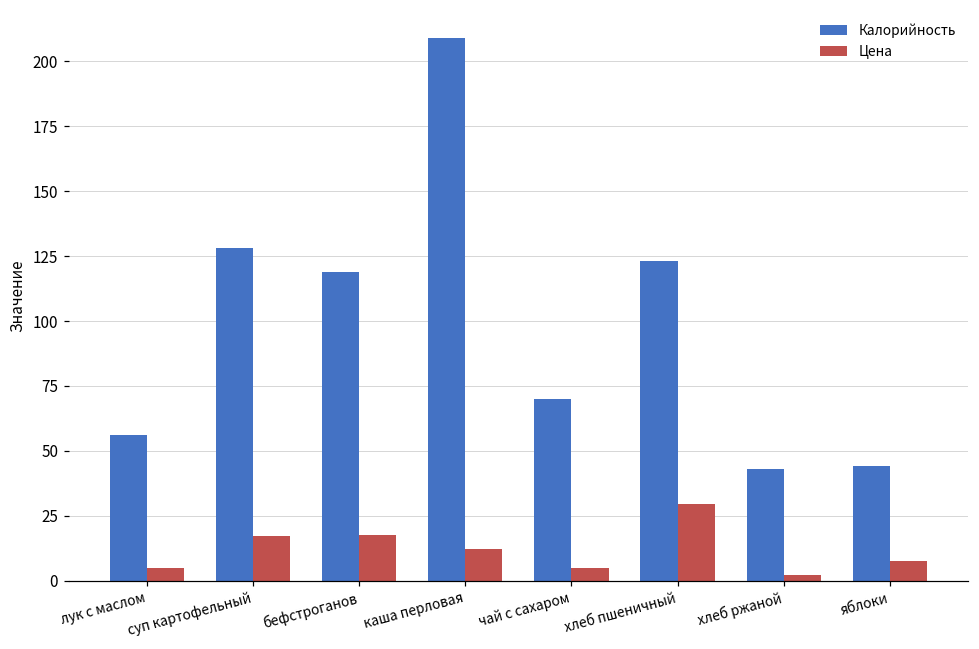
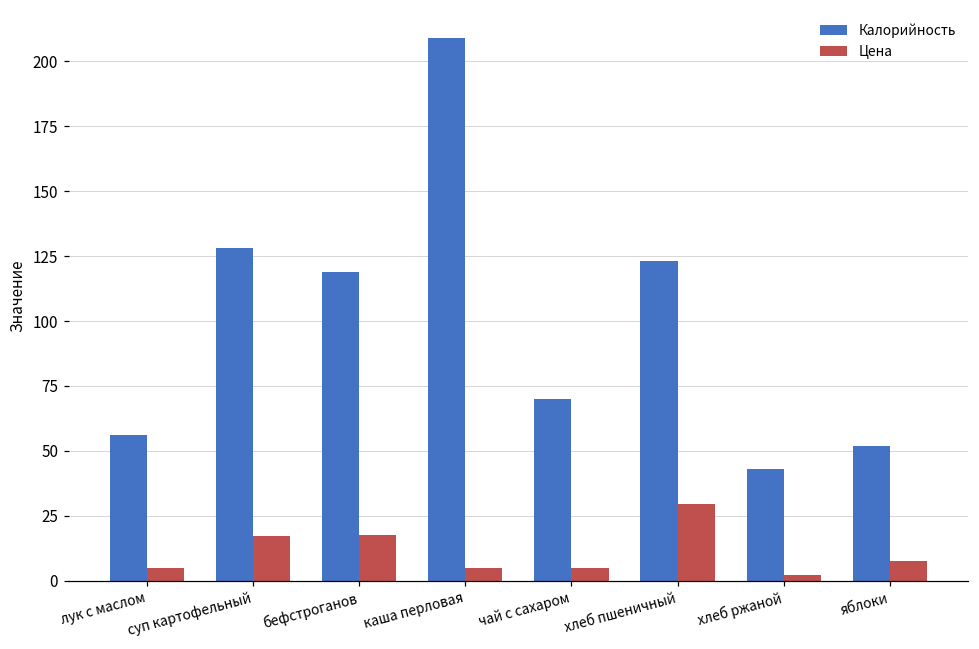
  {
    "Калорийность": {
      "лук с маслом": 56,
      "суп картофельный": 128,
      "бефстроганов": 119,
      "каша перловая": 209,
      "чай с сахаром": 70,
      "хлеб пшеничный": 123,
      "хлеб ржаной": 43,
-     "яблоки": 44
+     "яблоки": 52
    },
    "Цена": {
      "лук с маслом": 5,
      "суп картофельный": 17,
      "бефстроганов": 17,
-     "каша перловая": 12,
+     "каша перловая": 5,
      "чай с сахаром": 5,
      "хлеб пшеничный": 29,
      "хлеб ржаной": 2,
      "яблоки": 7
    }
  }
